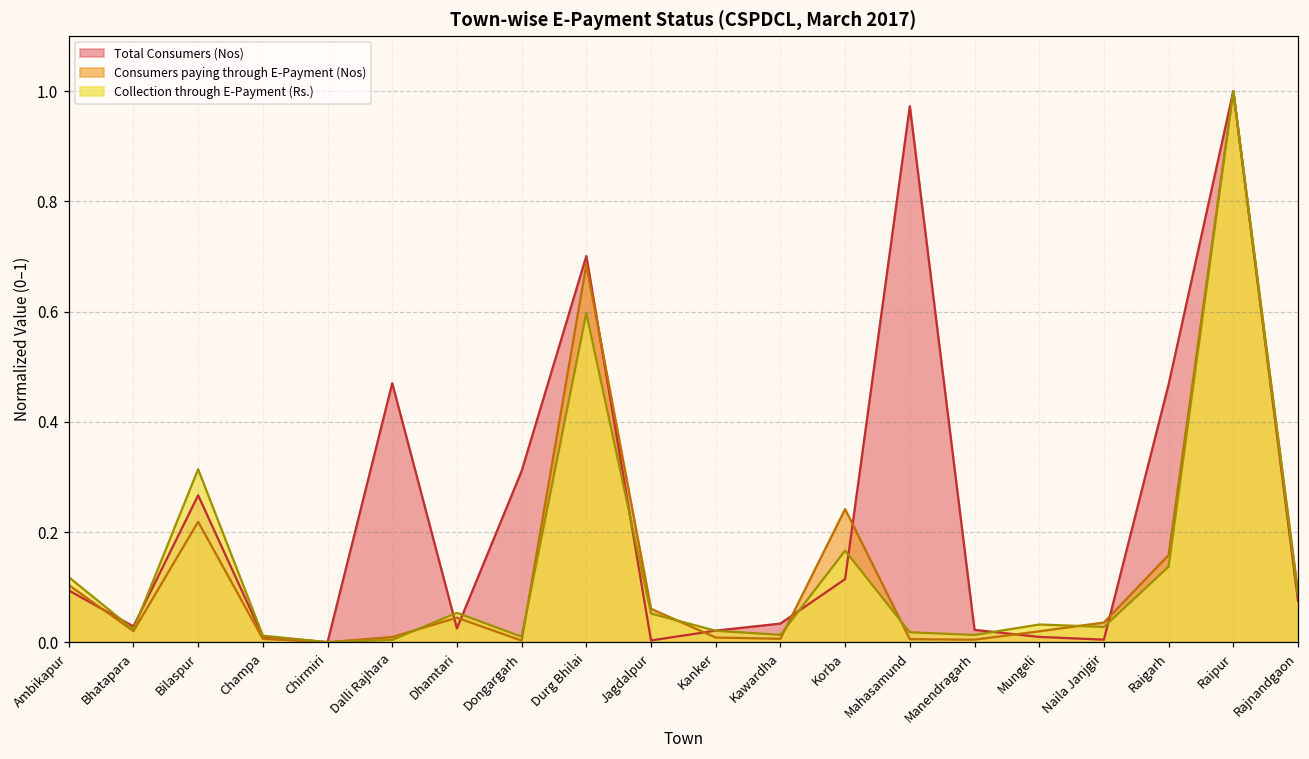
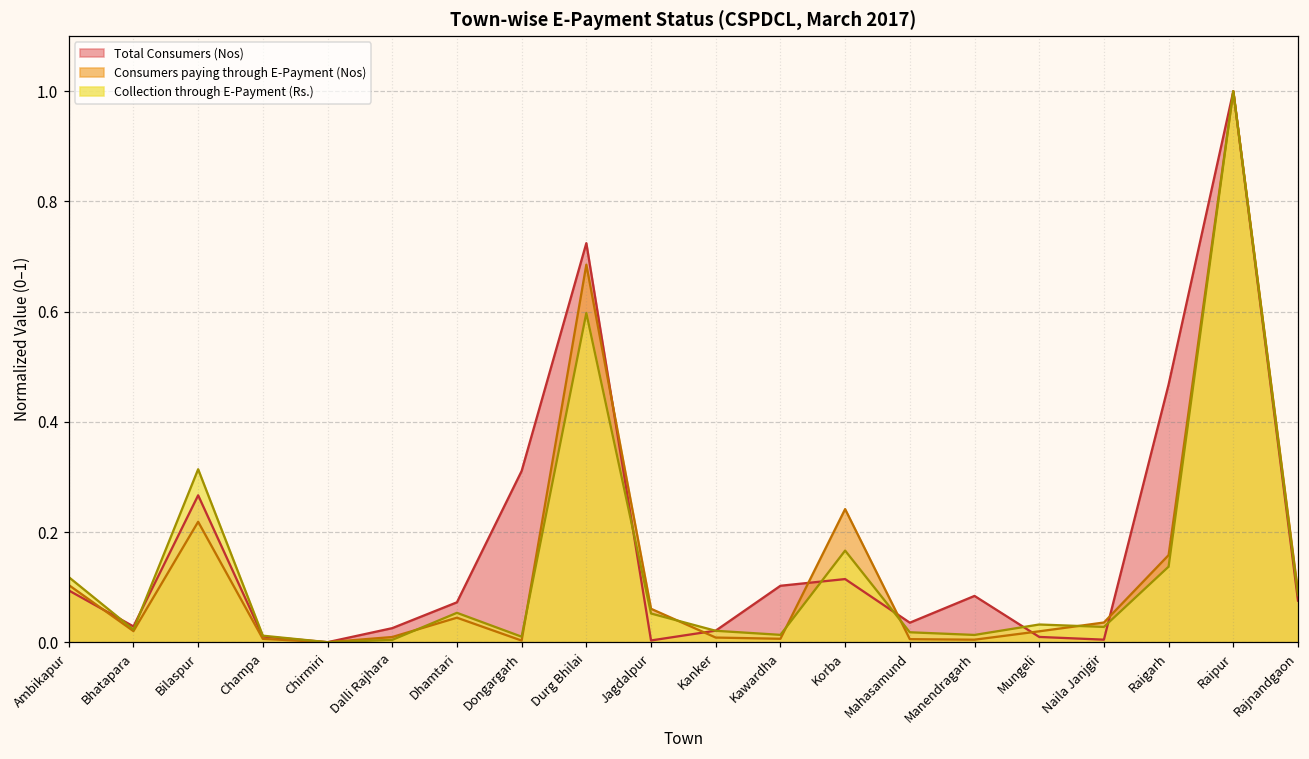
  {
    "Total Consumers (Nos)": {
      "Ambikapur": 0.09,
      "Bhatapara": 0.03,
      "Bilaspur": 0.27,
-     "Dalli Rajhara": 0.47,
-     "Dhamtari": 0.02,
+     "Dalli Rajhara": 0.03,
+     "Dhamtari": 0.07,
      "Dongargarh": 0.31,
-     "Durg Bhilai": 0.70,
+     "Durg Bhilai": 0.72,
      "Jagdalpur": 0.00,
-     "Kawardha": 0.03,
+     "Kawardha": 0.10,
      "Korba": 0.11,
-     "Mahasamund": 0.97,
-     "Manendragarh": 0.02,
+     "Mahasamund": 0.04,
+     "Manendragarh": 0.08,
      "Mungeli": 0.01,
      "Naila Janjgir": 0.00,
      "Raigarh": 0.47,
      "Rajnandgaon": 0.08
    }
  }
